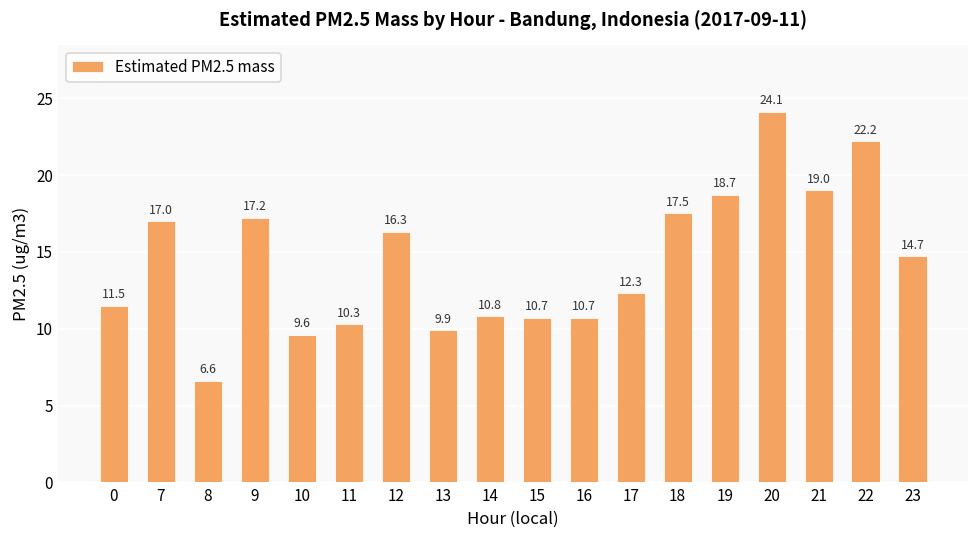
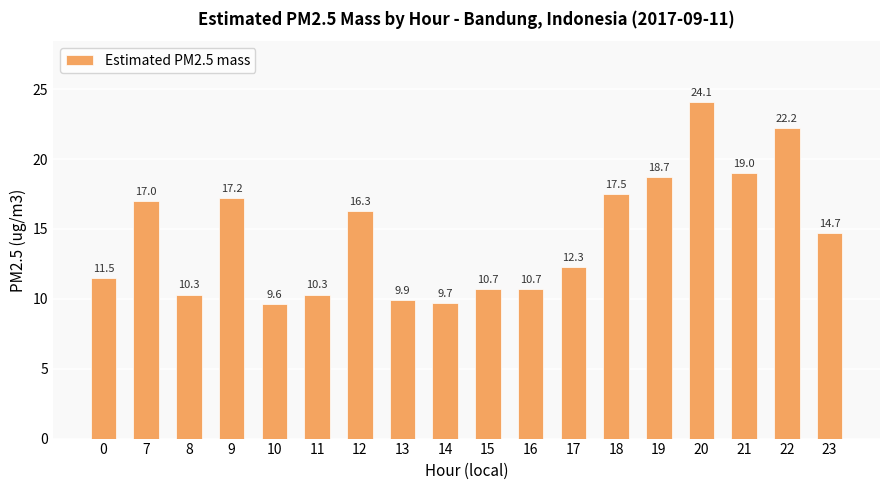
  {
    "0": 11.5,
    "7": 17.0,
-   "8": 6.6,
+   "8": 10.3,
    "9": 17.2,
    "10": 9.6,
    "11": 10.3,
    "12": 16.3,
    "13": 9.9,
-   "14": 10.8,
+   "14": 9.7,
    "15": 10.7,
    "16": 10.7,
    "17": 12.3,
    "18": 17.5,
    "19": 18.7,
    "20": 24.1,
    "21": 19.0,
    "22": 22.2,
    "23": 14.7
  }
